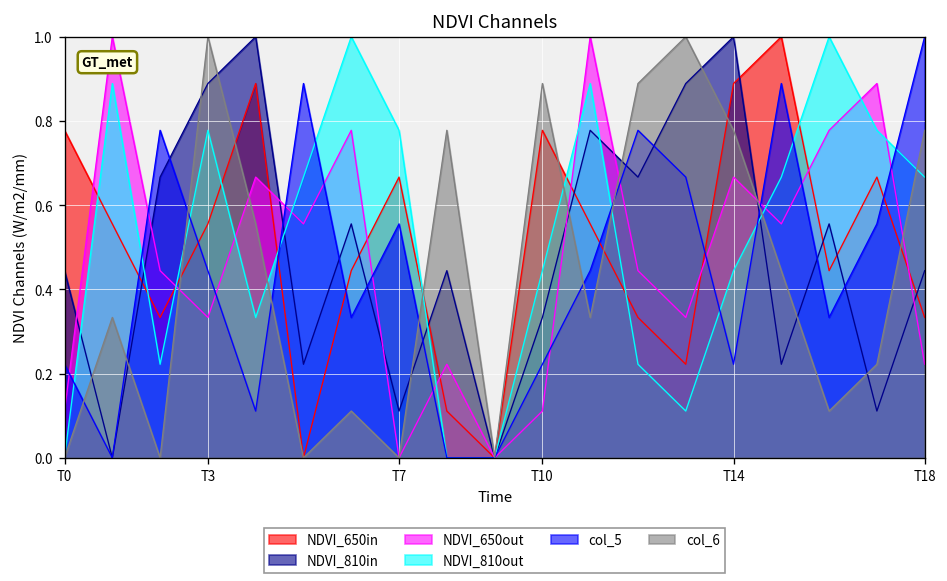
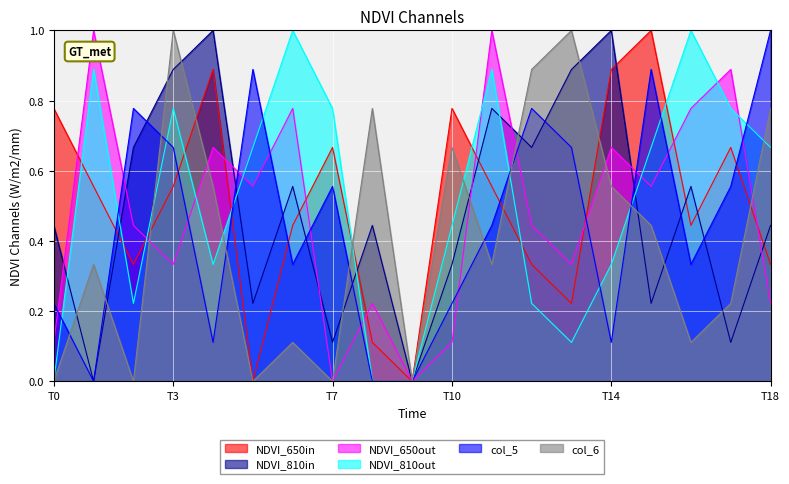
  {
    "NDVI_650in": {
      "T0": 0.78,
      "T3": 0.56,
      "T7": 0.67,
      "T10": 0.78,
      "T14": 0.89,
      "T18": 0.33
    },
    "NDVI_810in": {
      "T0": 0.44,
      "T3": 0.89,
      "T7": 0.11,
      "T10": 0.33,
      "T14": 1.00,
      "T18": 0.44
    },
    "NDVI_650out": {
      "T0": 0.11,
      "T3": 0.33,
      "T10": 0.11,
      "T14": 0.67,
      "T18": 0.22
    },
    "NDVI_810out": {
      "T3": 0.78,
      "T7": 0.78,
      "T10": 0.44,
-     "T14": 0.44,
+     "T14": 0.33,
      "T18": 0.67
    },
    "col_5": {
      "T0": 0.22,
-     "T3": 0.44,
+     "T3": 0.67,
      "T7": 0.56,
      "T10": 0.22,
-     "T14": 0.22,
+     "T14": 0.11,
      "T18": 1.00
    },
    "col_6": {
      "T3": 1.00,
-     "T10": 0.89,
-     "T14": 0.78,
+     "T10": 0.67,
+     "T14": 0.56,
      "T18": 0.78
    }
  }
